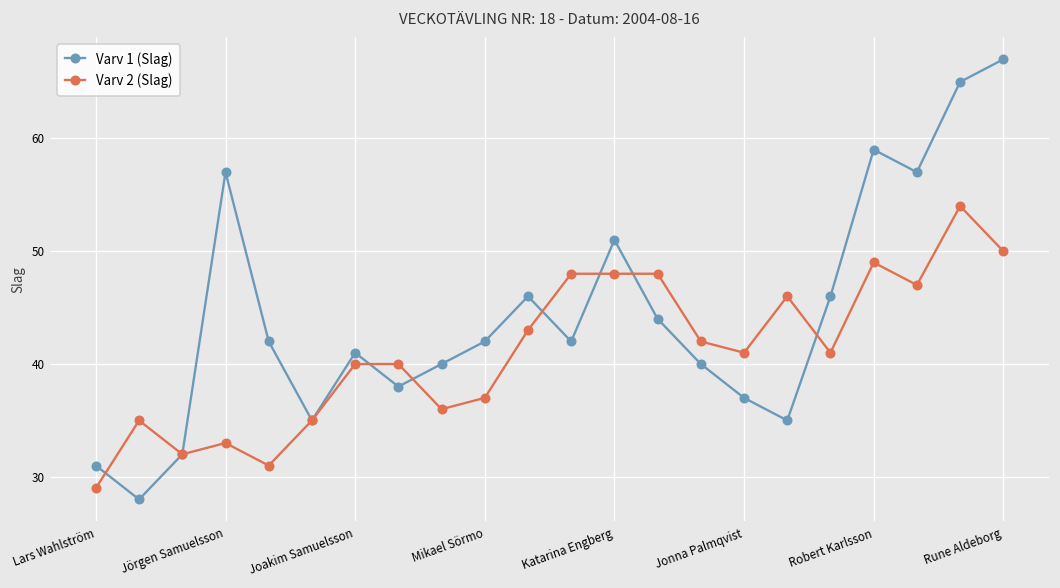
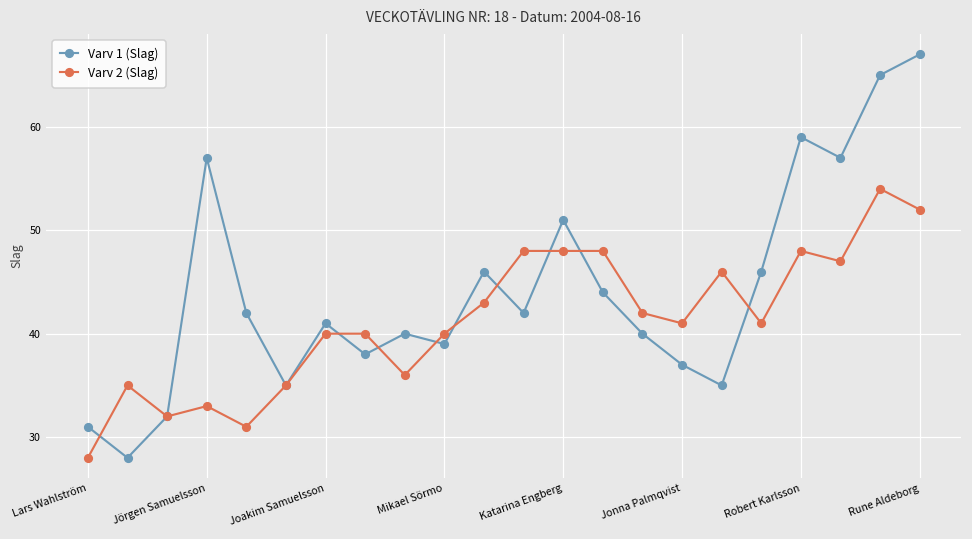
  {
    "Varv 1 (Slag)": {
      "Lars Wahlström": 31,
      "Jörgen Samuelsson": 57,
      "Joakim Samuelsson": 41,
-     "Mikael Sörmo": 42,
+     "Mikael Sörmo": 39,
      "Katarina Engberg": 51,
      "Jonna Palmqvist": 37,
      "Robert Karlsson": 59,
      "Rune Aldeborg": 67
    },
    "Varv 2 (Slag)": {
-     "Lars Wahlström": 29,
+     "Lars Wahlström": 28,
      "Jörgen Samuelsson": 33,
      "Joakim Samuelsson": 40,
-     "Mikael Sörmo": 37,
+     "Mikael Sörmo": 40,
      "Katarina Engberg": 48,
      "Jonna Palmqvist": 41,
-     "Robert Karlsson": 49,
-     "Rune Aldeborg": 50
+     "Robert Karlsson": 48,
+     "Rune Aldeborg": 52
    }
  }
